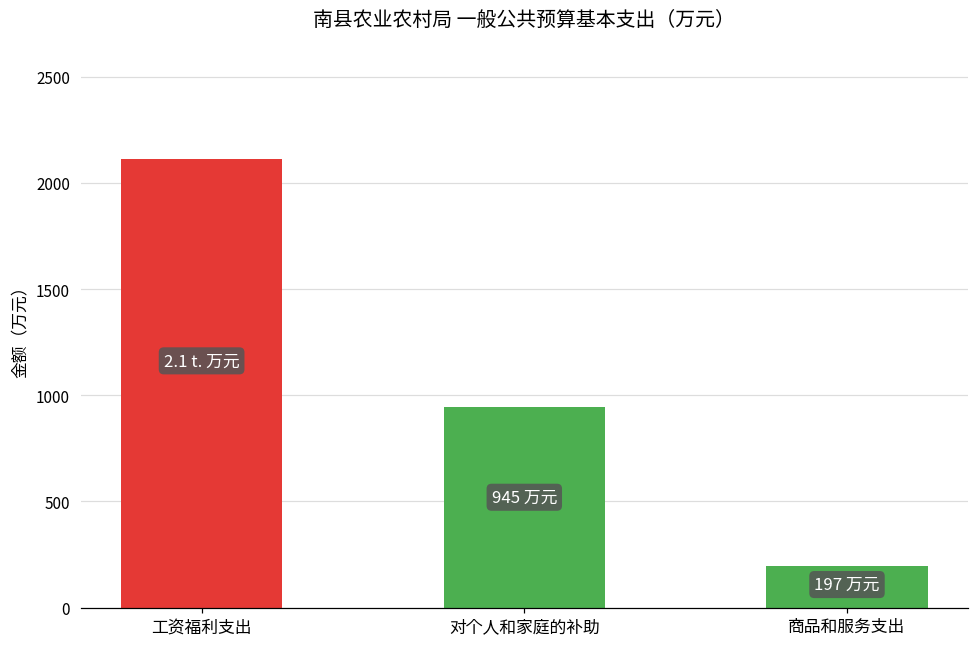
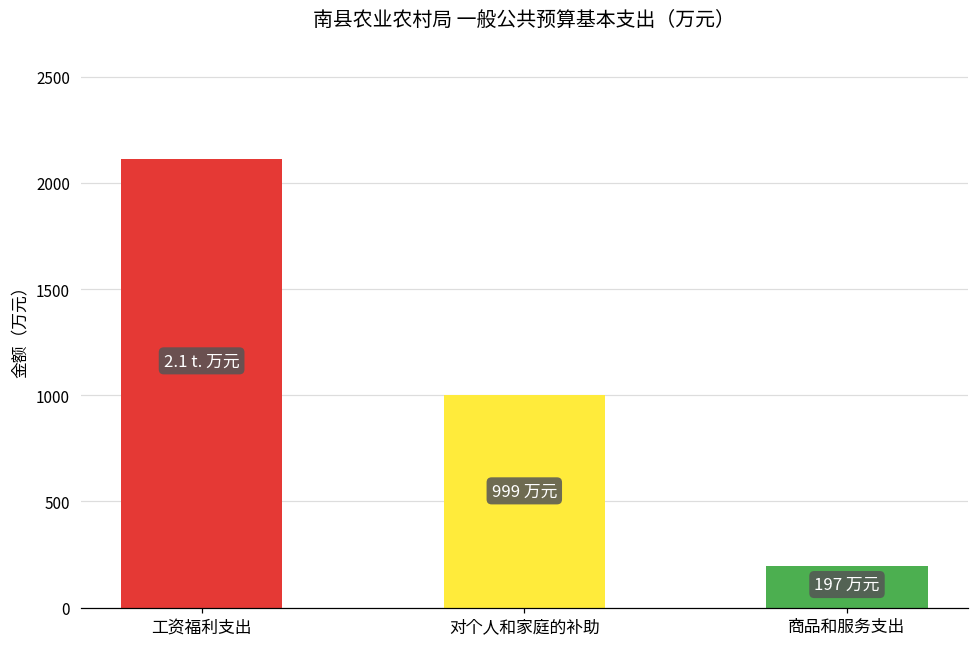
  {
-   "对个人和家庭的补助": 945
+   "对个人和家庭的补助": 999
  }
